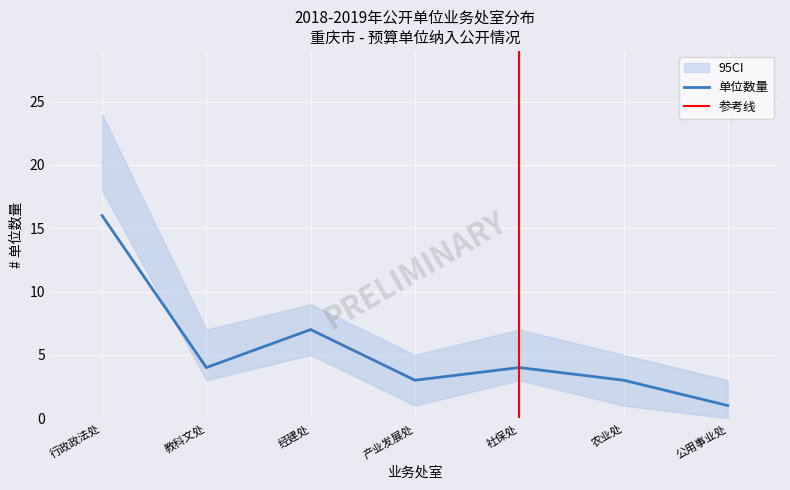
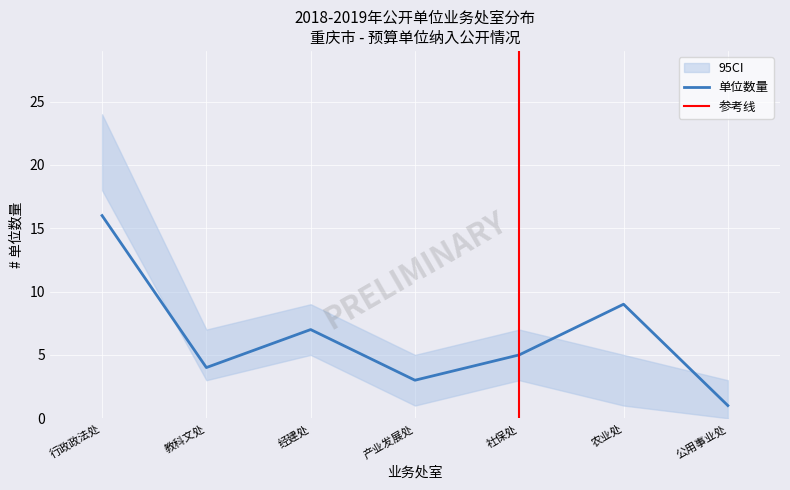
  {
    "单位数量": {
      "行政政法处": 16,
      "教科文处": 4,
      "经建处": 7,
      "产业发展处": 3,
-     "社保处": 4,
-     "农业处": 3,
+     "社保处": 5,
+     "农业处": 9,
      "公用事业处": 1
    }
  }
